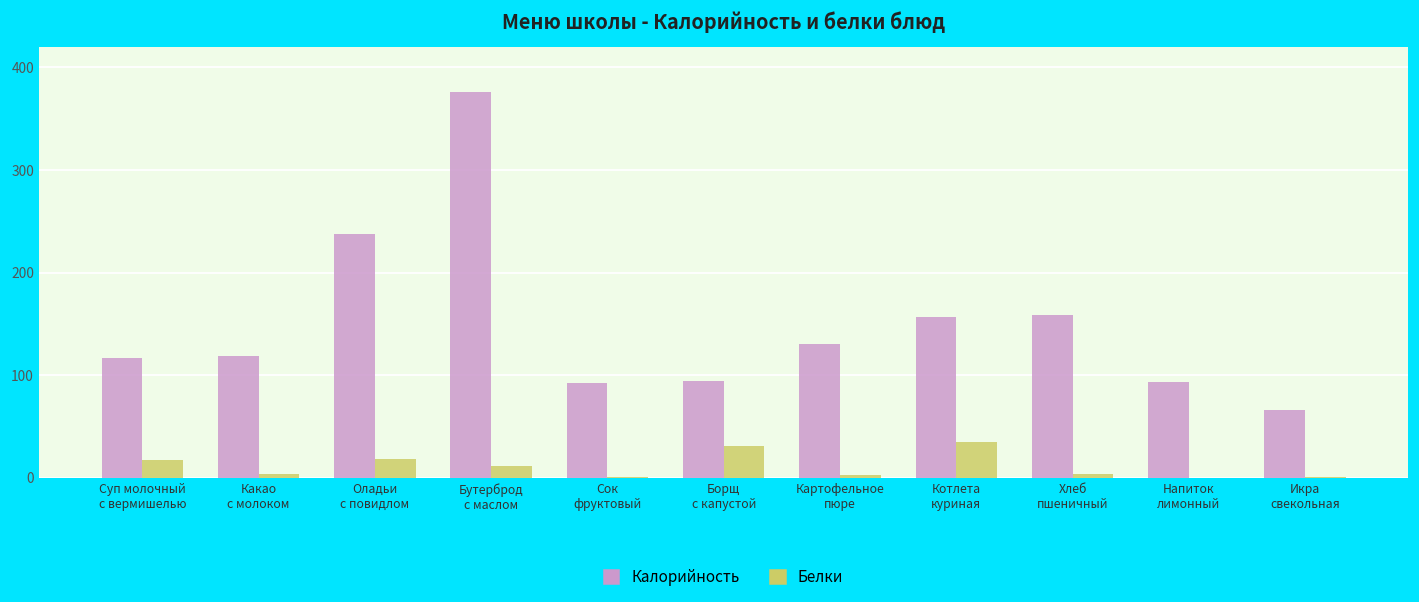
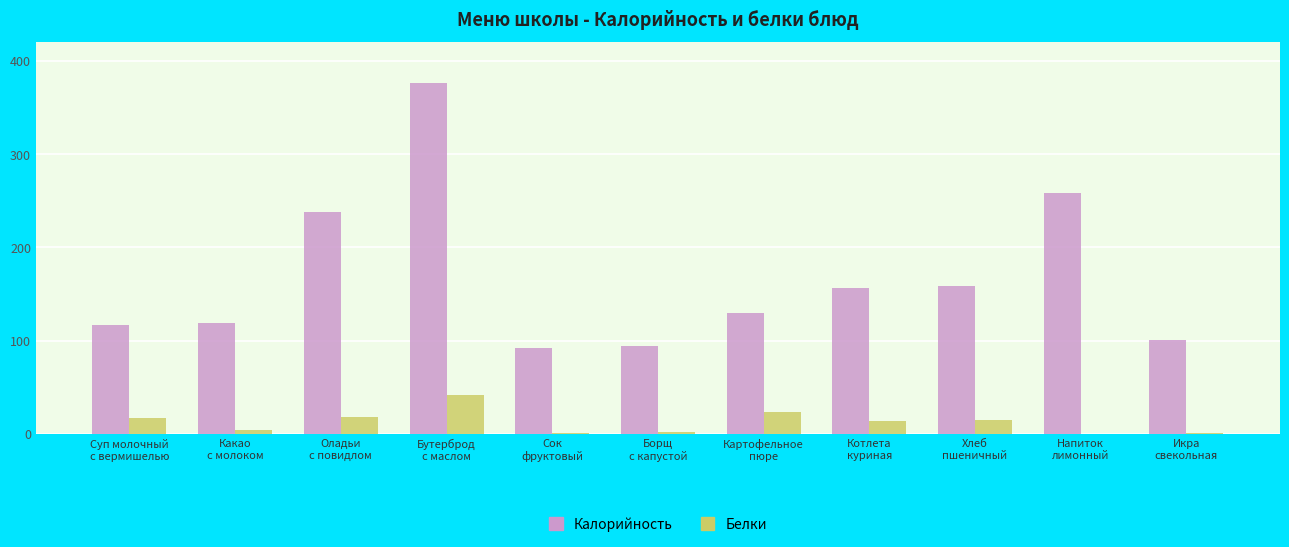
  {
    "Калорийность": {
      "Суп молочный с вермишелью": 120,
      "Какао с молоком": 120,
      "Оладьи с повидлом": 240,
      "Бутерброд с маслом": 380,
      "Сок фруктовый": 90,
      "Борщ с капустой": 90,
      "Картофельное пюре": 130,
      "Котлета куриная": 160,
      "Хлеб пшеничный": 160,
-     "Напиток лимонный": 90,
-     "Икра свекольная": 70
+     "Напиток лимонный": 260,
+     "Икра свекольная": 100
    },
    "Белки": {
      "Суп молочный с вермишелью": 20,
      "Какао с молоком": 0,
      "Оладьи с повидлом": 20,
-     "Бутерброд с маслом": 10,
-     "Борщ с капустой": 30,
-     "Картофельное пюре": 0,
-     "Котлета куриная": 40,
-     "Хлеб пшеничный": 0,
+     "Бутерброд с маслом": 40,
+     "Борщ с капустой": 0,
+     "Картофельное пюре": 20,
+     "Котлета куриная": 10,
+     "Хлеб пшеничный": 20,
      "Напиток лимонный": 0
    }
  }
